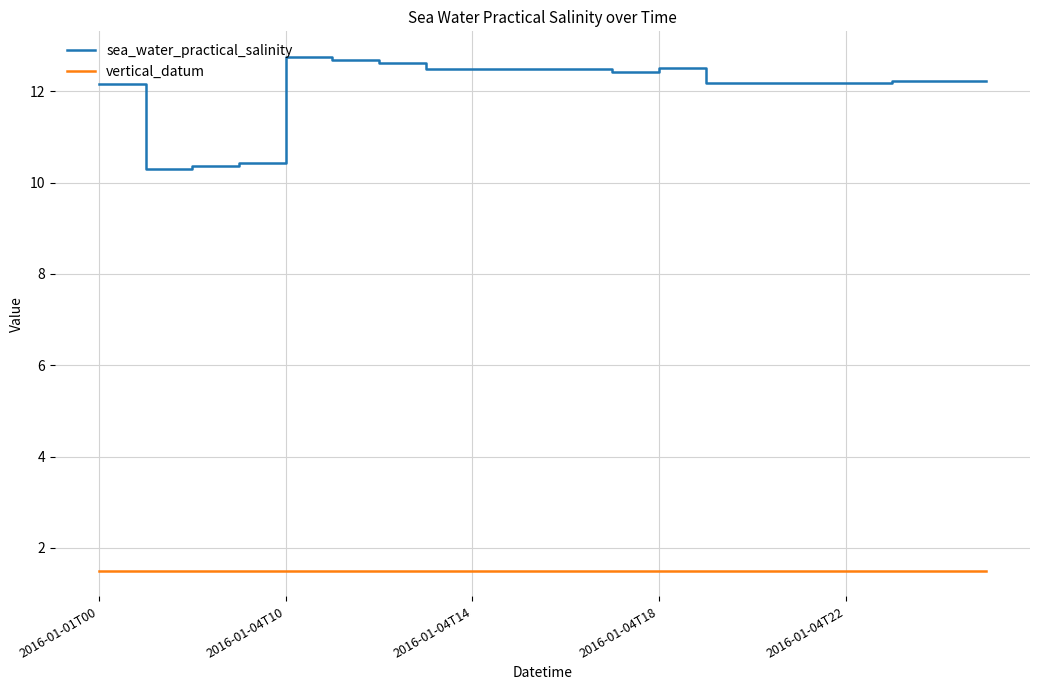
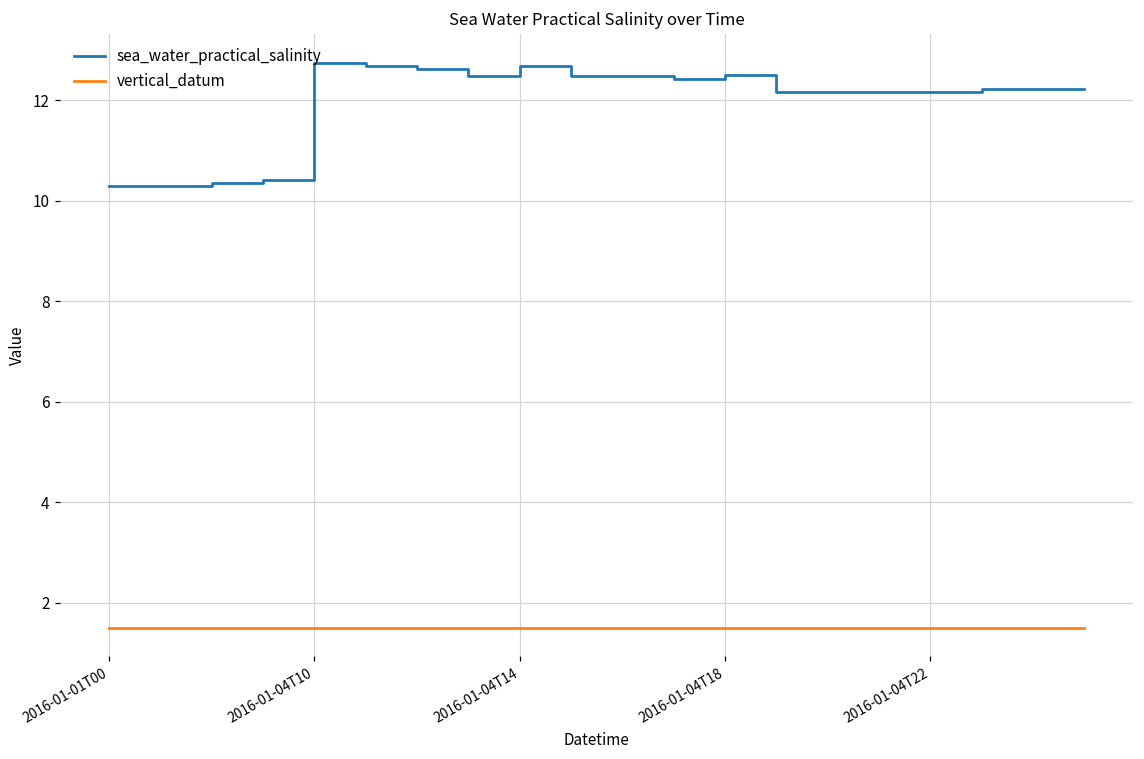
  {
    "sea_water_practical_salinity": {
-     "2016-01-01T00": 12.2,
+     "2016-01-01T00": 10.3,
      "2016-01-04T10": 12.8,
-     "2016-01-04T14": 12.5,
+     "2016-01-04T14": 12.7,
      "2016-01-04T18": 12.5,
      "2016-01-04T22": 12.2
    },
    "vertical_datum": {
      "2016-01-01T00": 1.5,
      "2016-01-04T10": 1.5,
      "2016-01-04T14": 1.5,
      "2016-01-04T18": 1.5,
      "2016-01-04T22": 1.5
    }
  }
